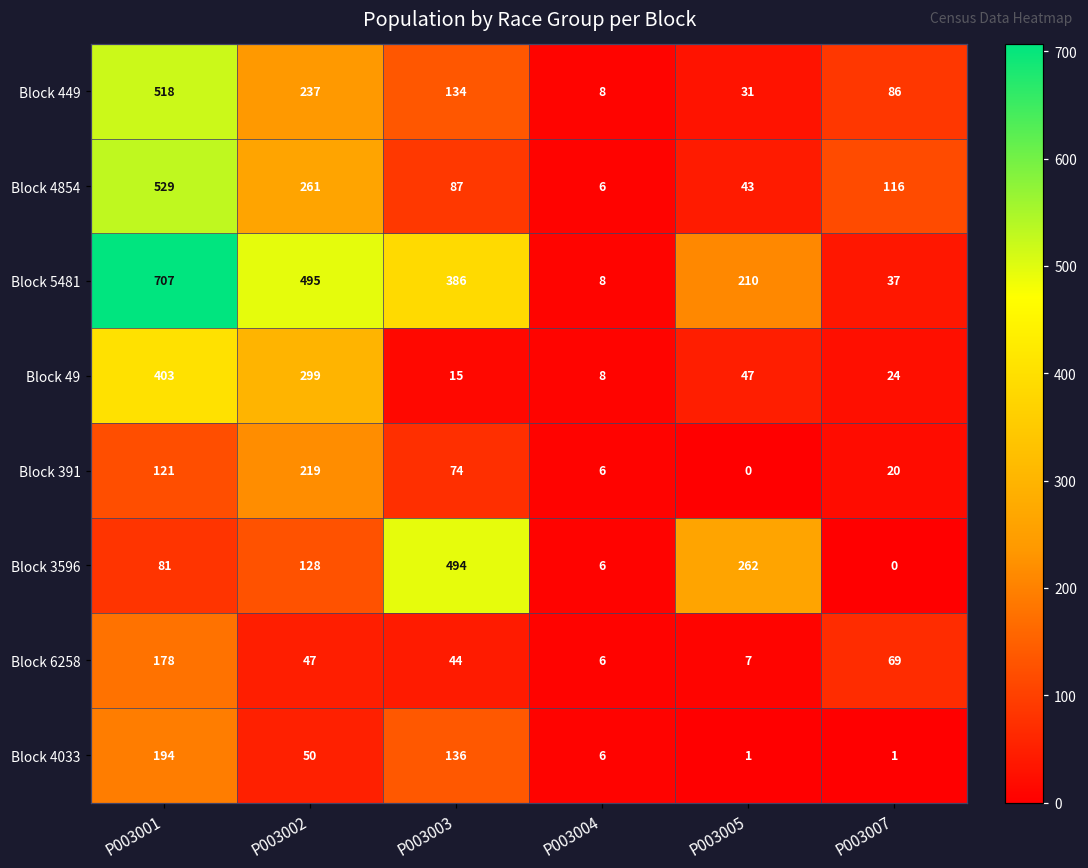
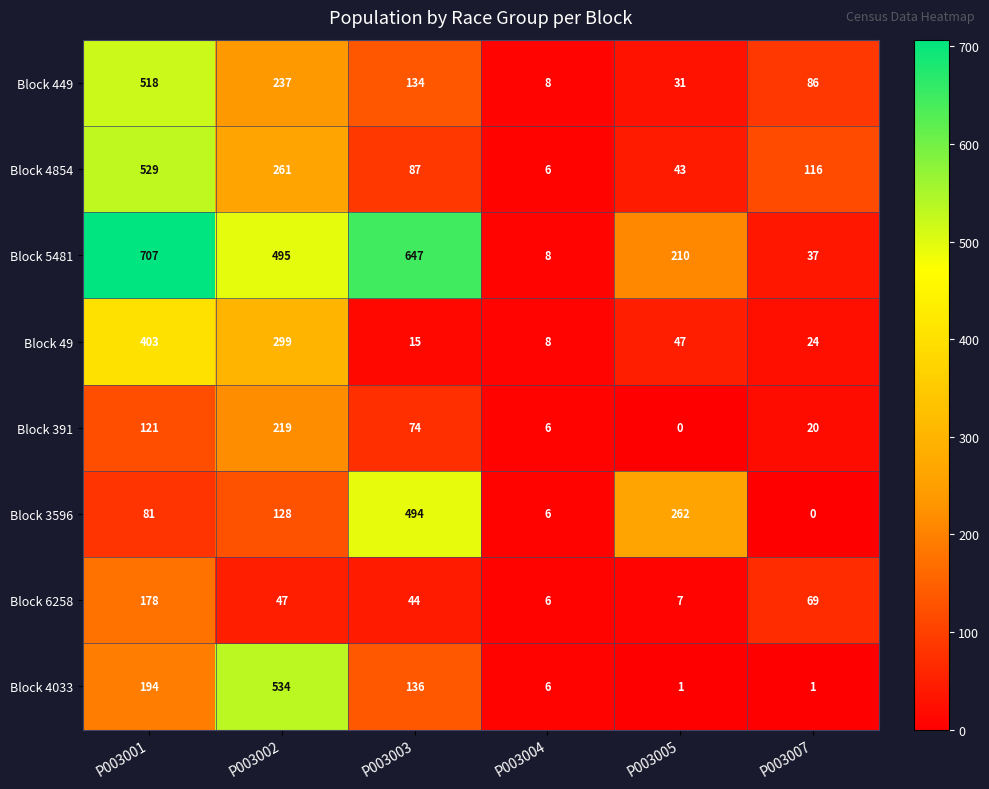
  {
    "Block 449": {
      "P003001": 518,
      "P003002": 237,
      "P003003": 134,
      "P003004": 8,
      "P003005": 31,
      "P003007": 86
    },
    "Block 4854": {
      "P003001": 529,
      "P003002": 261,
      "P003003": 87,
      "P003004": 6,
      "P003005": 43,
      "P003007": 116
    },
    "Block 5481": {
      "P003001": 707,
      "P003002": 495,
-     "P003003": 386,
+     "P003003": 647,
      "P003004": 8,
      "P003005": 210,
      "P003007": 37
    },
    "Block 49": {
      "P003001": 403,
      "P003002": 299,
      "P003003": 15,
      "P003004": 8,
      "P003005": 47,
      "P003007": 24
    },
    "Block 391": {
      "P003001": 121,
      "P003002": 219,
      "P003003": 74,
      "P003004": 6,
      "P003005": 0,
      "P003007": 20
    },
    "Block 3596": {
      "P003001": 81,
      "P003002": 128,
      "P003003": 494,
      "P003004": 6,
      "P003005": 262,
      "P003007": 0
    },
    "Block 6258": {
      "P003001": 178,
      "P003002": 47,
      "P003003": 44,
      "P003004": 6,
      "P003005": 7,
      "P003007": 69
    },
    "Block 4033": {
      "P003001": 194,
-     "P003002": 50,
+     "P003002": 534,
      "P003003": 136,
      "P003004": 6,
      "P003005": 1,
      "P003007": 1
    }
  }
